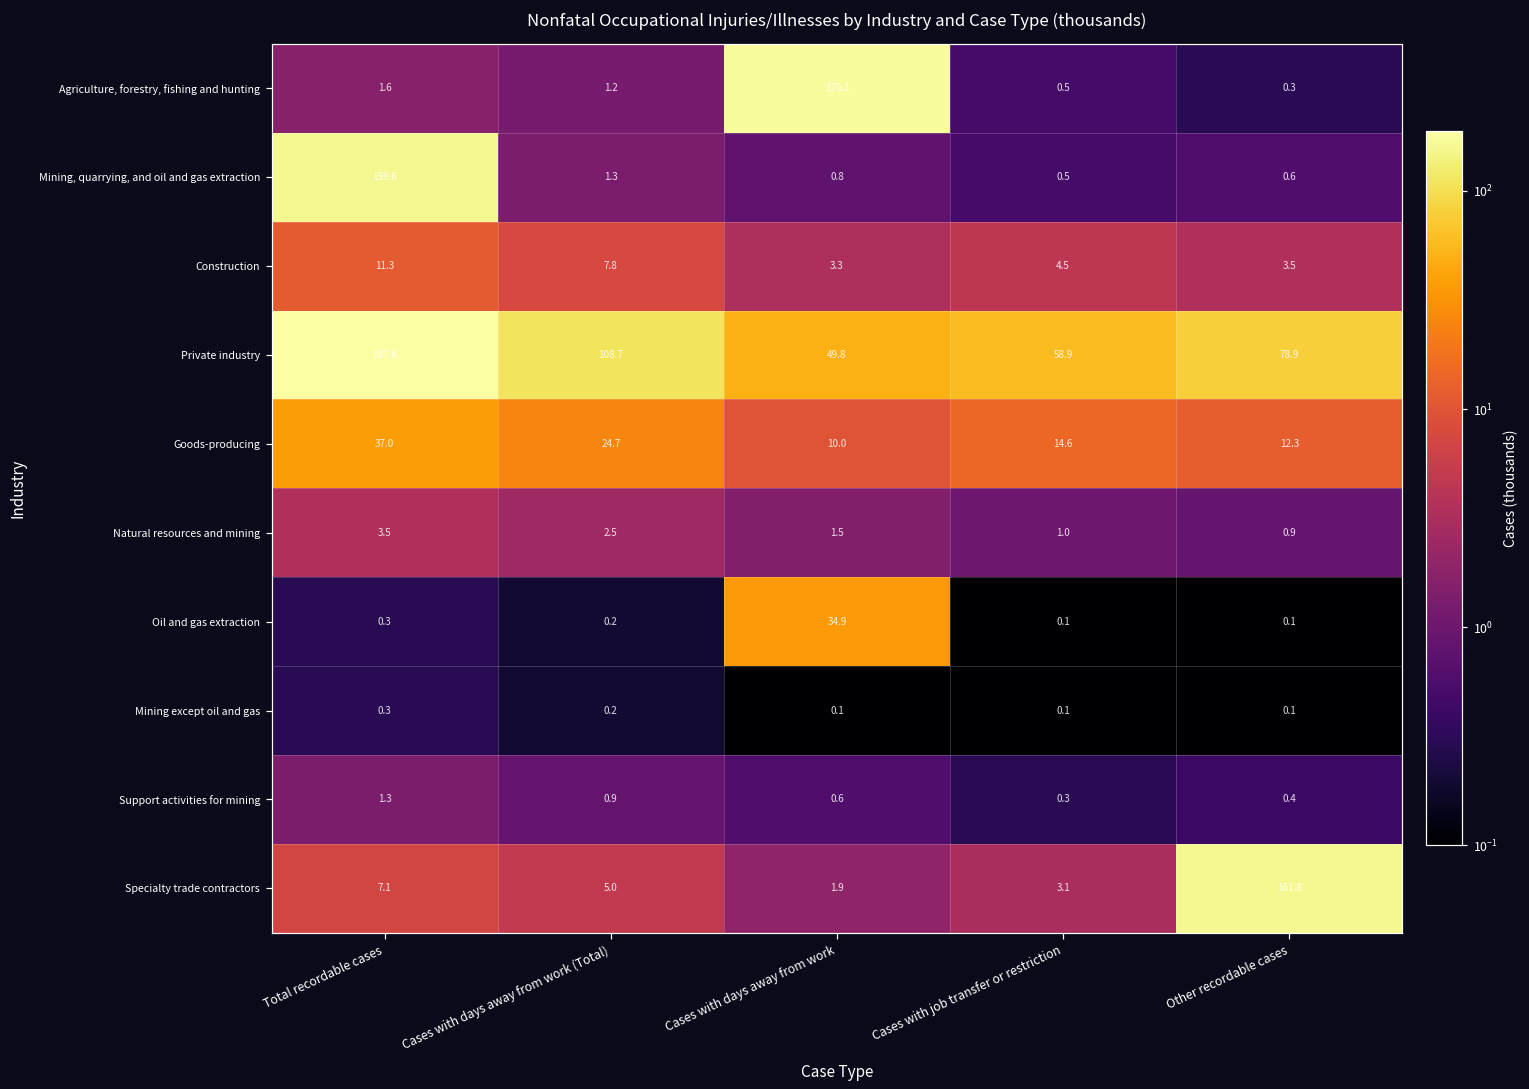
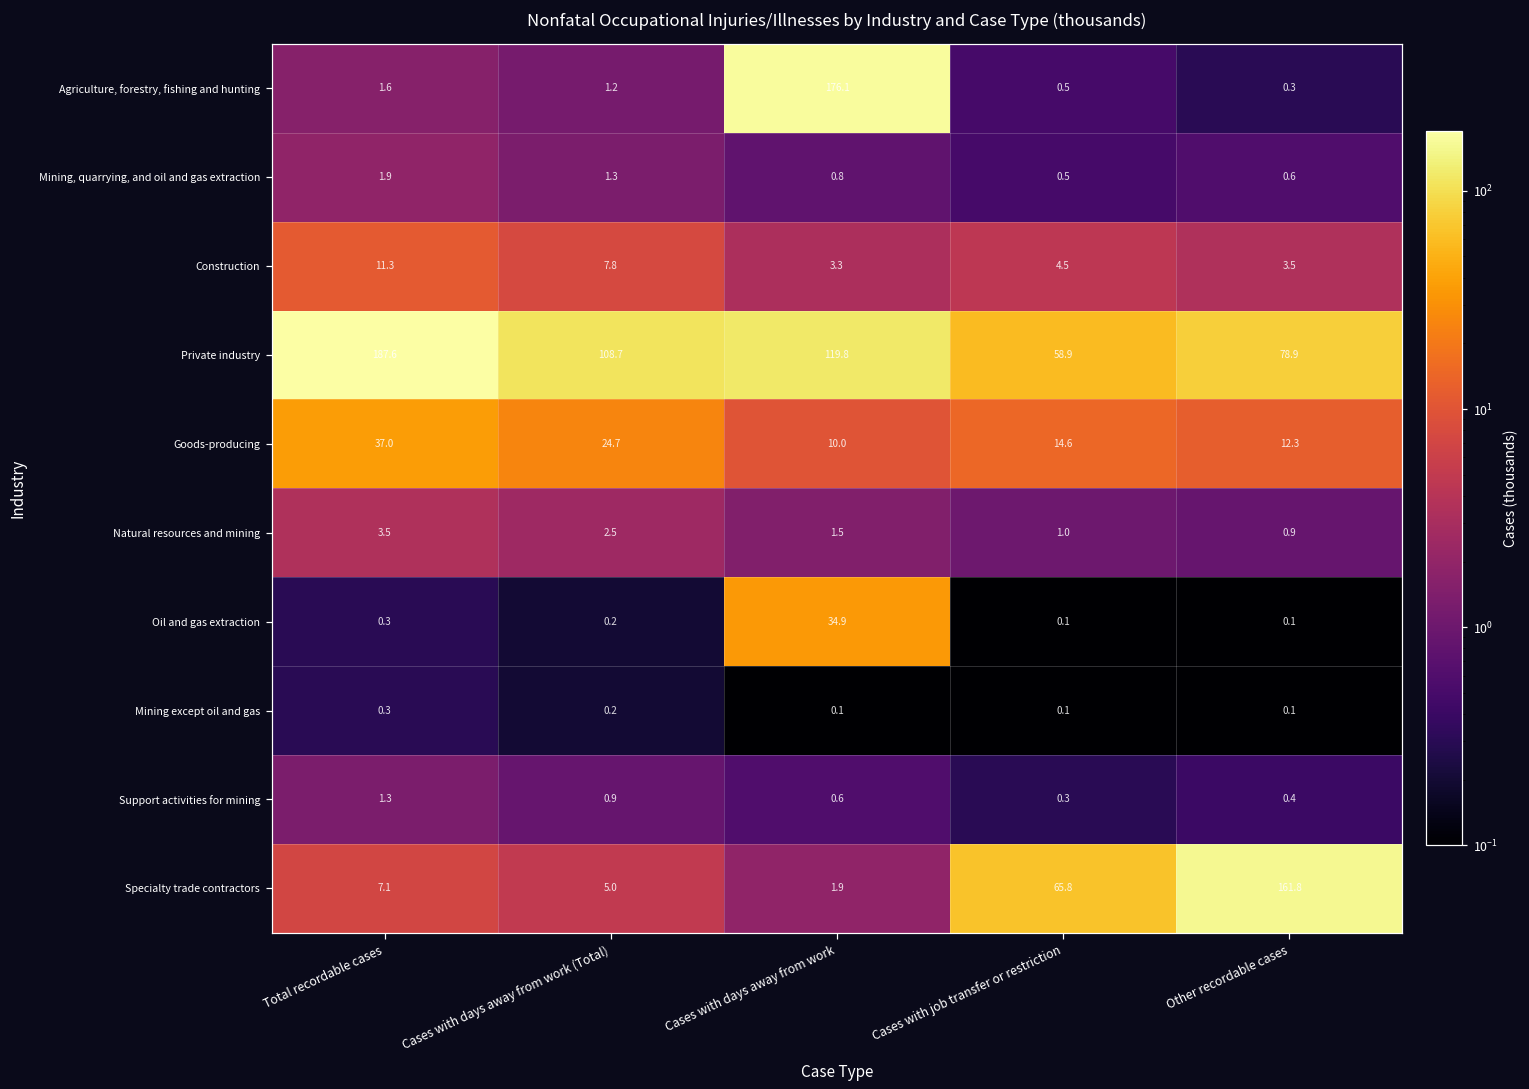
  {
    "Agriculture, forestry, fishing and hunting": {
      "Total recordable cases": 1.6,
      "Cases with days away from work (Total)": 1.2,
      "Cases with days away from work": 176.1,
      "Cases with job transfer or restriction": 0.5,
      "Other recordable cases": 0.3
    },
    "Mining, quarrying, and oil and gas extraction": {
-     "Total recordable cases": 159.6,
+     "Total recordable cases": 1.9,
      "Cases with days away from work (Total)": 1.3,
      "Cases with days away from work": 0.8,
      "Cases with job transfer or restriction": 0.5,
      "Other recordable cases": 0.6
    },
    "Construction": {
      "Total recordable cases": 11.3,
      "Cases with days away from work (Total)": 7.8,
      "Cases with days away from work": 3.3,
      "Cases with job transfer or restriction": 4.5,
      "Other recordable cases": 3.5
    },
    "Private industry": {
      "Total recordable cases": 187.6,
      "Cases with days away from work (Total)": 108.7,
-     "Cases with days away from work": 49.8,
+     "Cases with days away from work": 119.8,
      "Cases with job transfer or restriction": 58.9,
      "Other recordable cases": 78.9
    },
    "Goods-producing": {
      "Total recordable cases": 37.0,
      "Cases with days away from work (Total)": 24.7,
      "Cases with days away from work": 10.0,
      "Cases with job transfer or restriction": 14.6,
      "Other recordable cases": 12.3
    },
    "Natural resources and mining": {
      "Total recordable cases": 3.5,
      "Cases with days away from work (Total)": 2.5,
      "Cases with days away from work": 1.5,
      "Cases with job transfer or restriction": 1.0,
      "Other recordable cases": 0.9
    },
    "Oil and gas extraction": {
      "Total recordable cases": 0.3,
      "Cases with days away from work (Total)": 0.2,
      "Cases with days away from work": 34.9,
      "Cases with job transfer or restriction": 0.1,
      "Other recordable cases": 0.1
    },
    "Mining except oil and gas": {
      "Total recordable cases": 0.3,
      "Cases with days away from work (Total)": 0.2,
      "Cases with days away from work": 0.1,
      "Cases with job transfer or restriction": 0.1,
      "Other recordable cases": 0.1
    },
    "Support activities for mining": {
      "Total recordable cases": 1.3,
      "Cases with days away from work (Total)": 0.9,
      "Cases with days away from work": 0.6,
      "Cases with job transfer or restriction": 0.3,
      "Other recordable cases": 0.4
    },
    "Specialty trade contractors": {
      "Total recordable cases": 7.1,
      "Cases with days away from work (Total)": 5.0,
      "Cases with days away from work": 1.9,
-     "Cases with job transfer or restriction": 3.1,
+     "Cases with job transfer or restriction": 65.8,
      "Other recordable cases": 161.8
    }
  }
